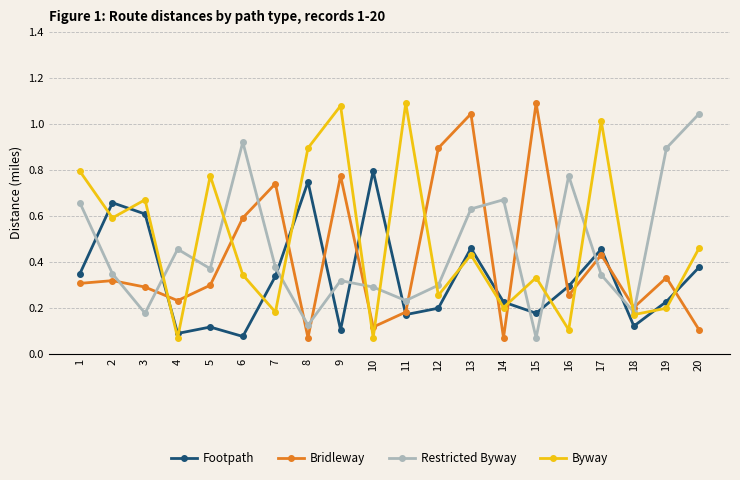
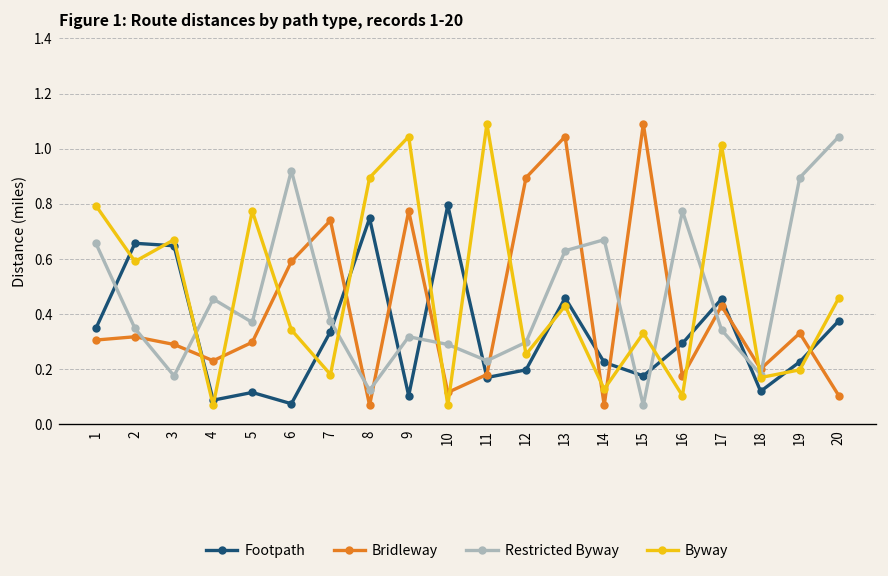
  {
    "Footpath": {
      "1": 0.35,
      "2": 0.66,
-     "3": 0.61,
+     "3": 0.65,
      "4": 0.09,
      "5": 0.12,
      "6": 0.08,
      "7": 0.34,
      "8": 0.75,
      "9": 0.10,
      "10": 0.80,
      "12": 0.20,
      "13": 0.46,
      "14": 0.23,
      "15": 0.18,
      "16": 0.29,
      "17": 0.46,
      "18": 0.12,
      "19": 0.23,
      "20": 0.38
    },
    "Bridleway": {
      "1": 0.31,
      "2": 0.32,
      "3": 0.29,
      "4": 0.23,
      "5": 0.30,
      "6": 0.59,
      "7": 0.74,
      "8": 0.07,
      "9": 0.77,
      "10": 0.12,
      "12": 0.90,
      "13": 1.04,
      "14": 0.07,
      "15": 1.09,
-     "16": 0.25,
+     "16": 0.17,
      "17": 0.43,
      "18": 0.20,
      "19": 0.33,
      "20": 0.10
    },
    "Restricted Byway": {
      "1": 0.66,
      "2": 0.35,
      "3": 0.18,
      "4": 0.46,
      "5": 0.37,
      "6": 0.92,
      "7": 0.38,
      "8": 0.12,
      "9": 0.32,
      "10": 0.29,
      "11": 0.23,
      "12": 0.30,
      "13": 0.63,
      "14": 0.67,
      "15": 0.07,
      "16": 0.77,
      "17": 0.34,
      "19": 0.90,
      "20": 1.04
    },
    "Byway": {
      "1": 0.79,
      "2": 0.59,
      "3": 0.67,
      "4": 0.07,
      "5": 0.77,
      "6": 0.34,
      "7": 0.18,
      "8": 0.90,
-     "9": 1.08,
+     "9": 1.04,
      "10": 0.07,
      "11": 1.09,
      "12": 0.25,
      "13": 0.43,
-     "14": 0.20,
+     "14": 0.13,
      "15": 0.33,
      "16": 0.10,
      "17": 1.01,
      "19": 0.20,
      "20": 0.46
    }
  }
